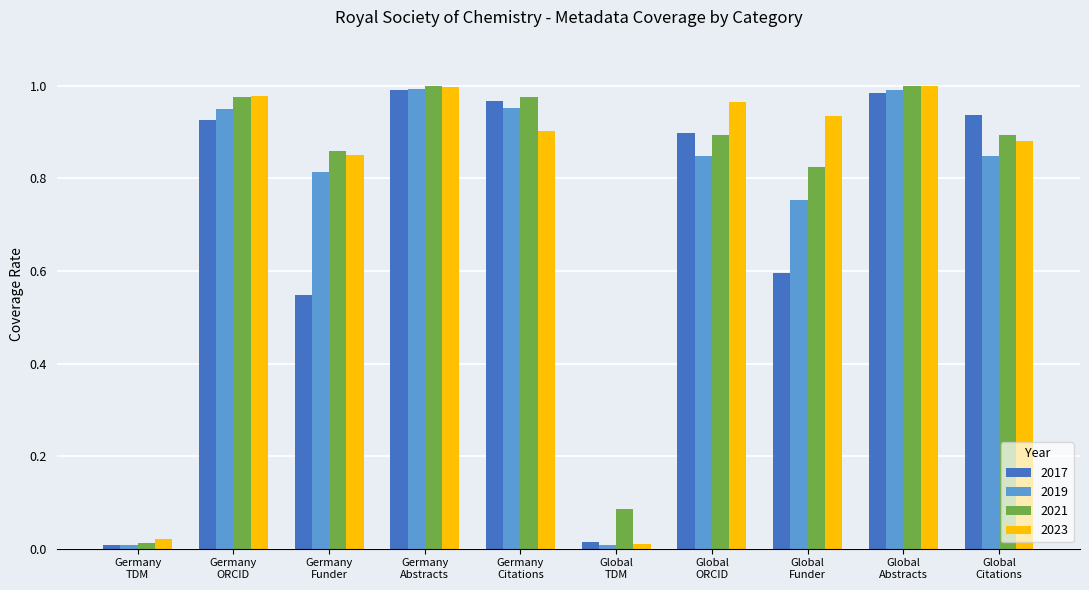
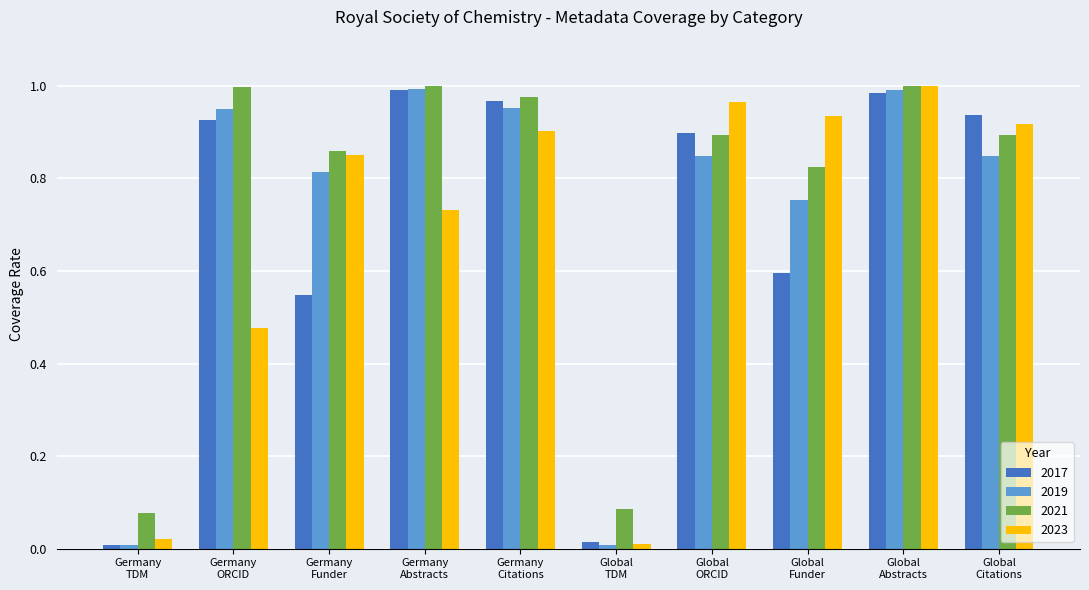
  {
    "2021": {
-     "Germany TDM": 0.01,
-     "Germany ORCID": 0.98,
+     "Germany TDM": 0.08,
+     "Germany ORCID": 1.00,
      "Germany Funder": 0.86,
      "Germany Abstracts": 1.00,
      "Germany Citations": 0.98,
      "Global TDM": 0.09,
      "Global ORCID": 0.89,
      "Global Funder": 0.82,
      "Global Abstracts": 1.00,
      "Global Citations": 0.89
    },
    "2023": {
      "Germany TDM": 0.02,
-     "Germany ORCID": 0.98,
+     "Germany ORCID": 0.48,
      "Germany Funder": 0.85,
-     "Germany Abstracts": 1.00,
+     "Germany Abstracts": 0.73,
      "Germany Citations": 0.90,
      "Global TDM": 0.01,
      "Global ORCID": 0.97,
      "Global Funder": 0.93,
      "Global Abstracts": 1.00,
-     "Global Citations": 0.88
+     "Global Citations": 0.92
    }
  }
